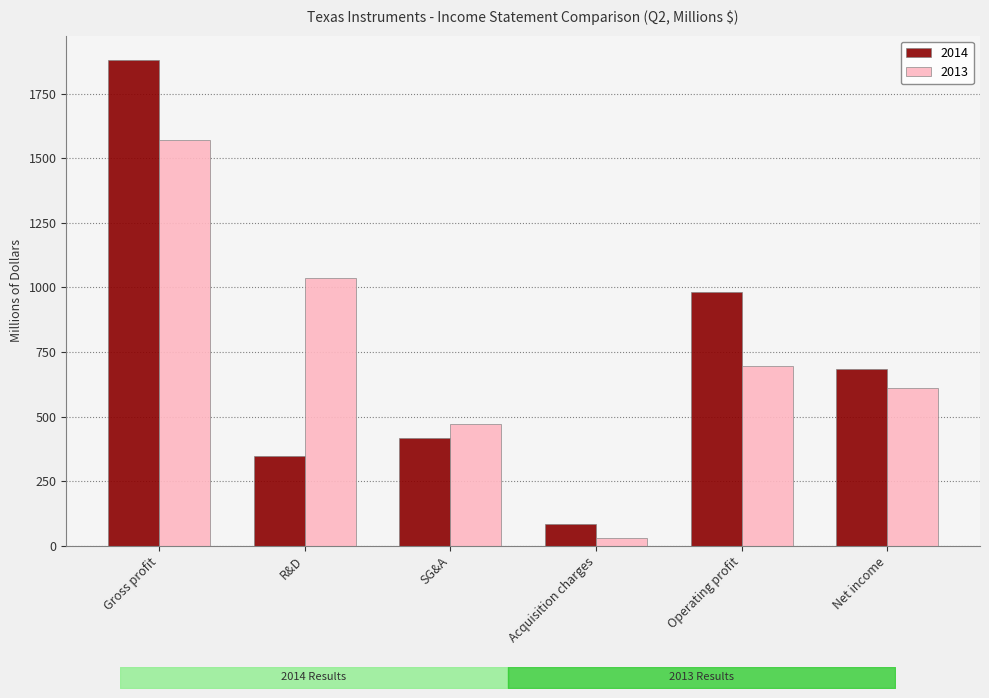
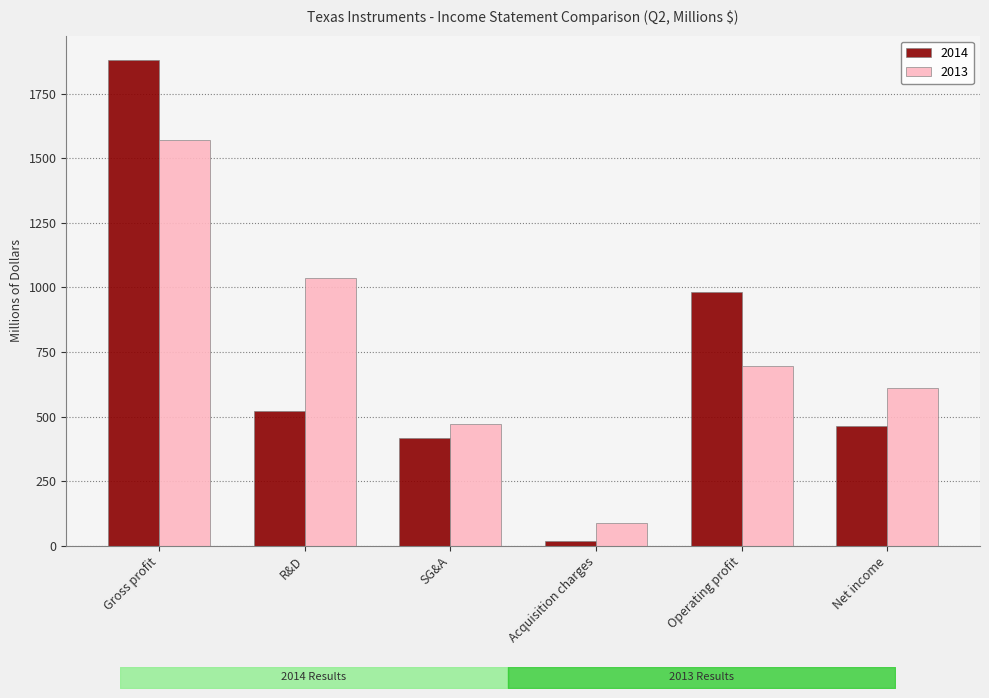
  {
    "2014": {
      "Gross profit": 1880,
-     "R&D": 350,
+     "R&D": 520,
      "SG&A": 420,
-     "Acquisition charges": 80,
+     "Acquisition charges": 20,
      "Operating profit": 980,
-     "Net income": 680
+     "Net income": 460
    },
    "2013": {
      "Gross profit": 1570,
      "R&D": 1040,
      "SG&A": 470,
-     "Acquisition charges": 30,
+     "Acquisition charges": 90,
      "Operating profit": 700,
      "Net income": 610
    }
  }
